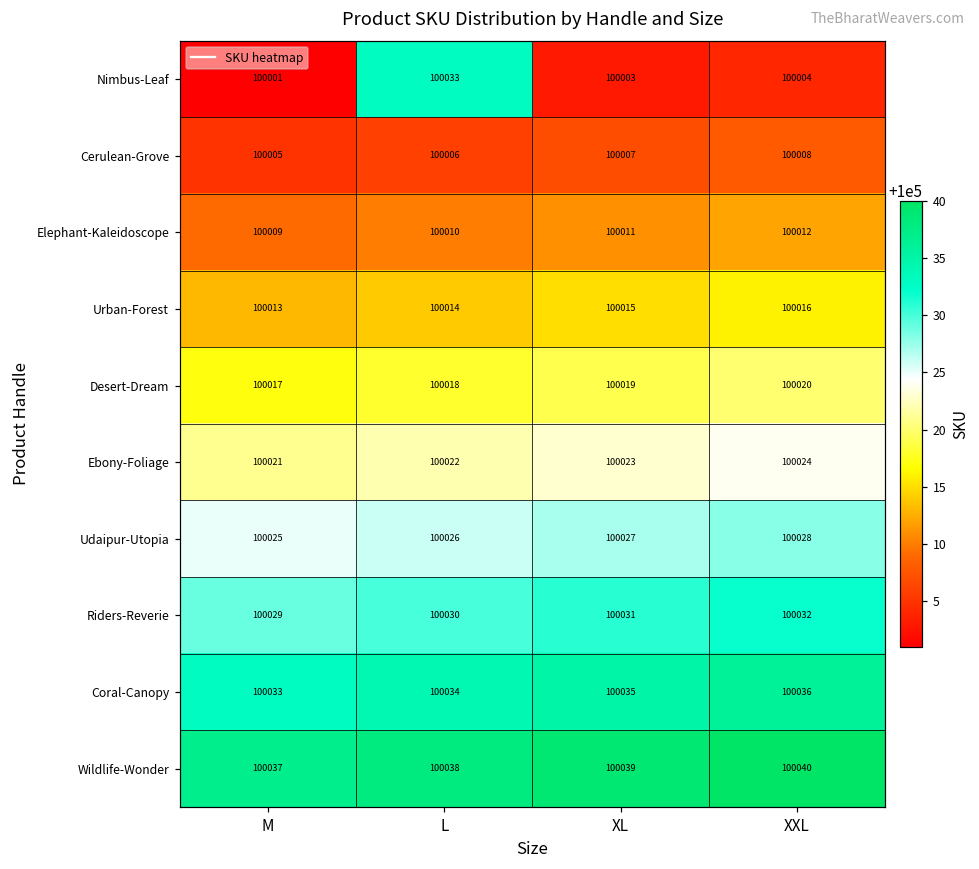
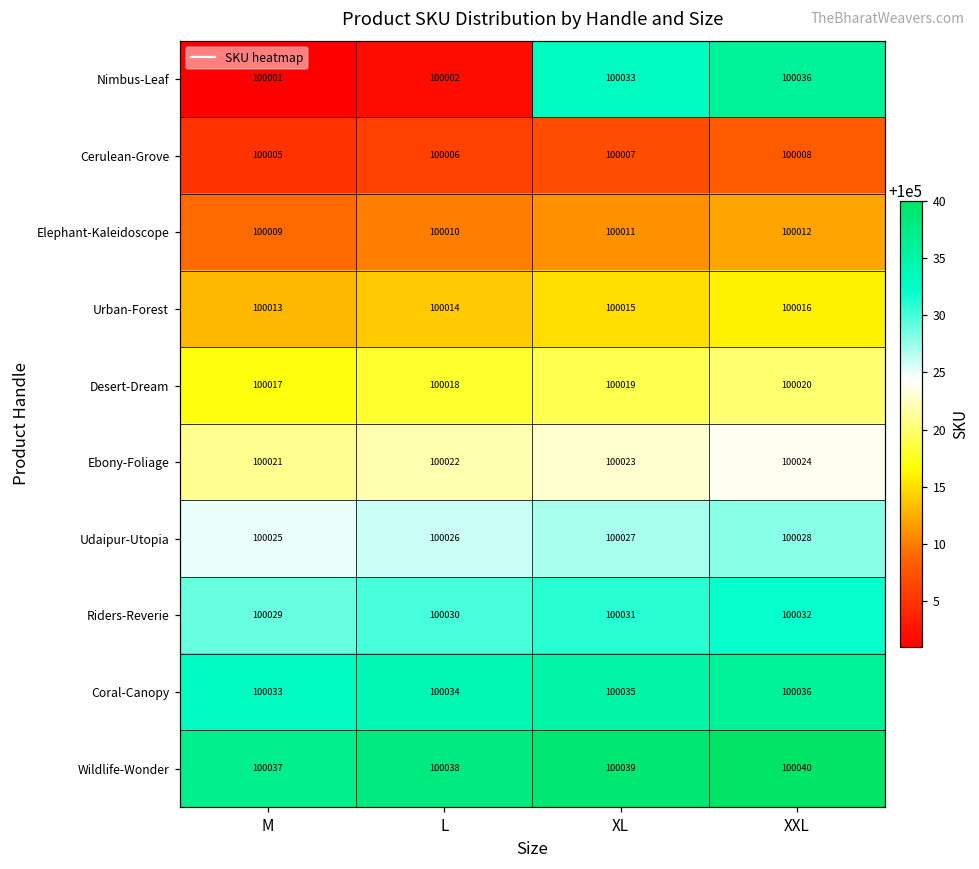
  {
    "Nimbus-Leaf": {
      "M": 100001,
-     "L": 100033,
-     "XL": 100003,
-     "XXL": 100004
+     "L": 100002,
+     "XL": 100033,
+     "XXL": 100036
    },
    "Cerulean-Grove": {
      "M": 100005,
      "L": 100006,
      "XL": 100007,
      "XXL": 100008
    },
    "Elephant-Kaleidoscope": {
      "M": 100009,
      "L": 100010,
      "XL": 100011,
      "XXL": 100012
    },
    "Urban-Forest": {
      "M": 100013,
      "L": 100014,
      "XL": 100015,
      "XXL": 100016
    },
    "Desert-Dream": {
      "M": 100017,
      "L": 100018,
      "XL": 100019,
      "XXL": 100020
    },
    "Ebony-Foliage": {
      "M": 100021,
      "L": 100022,
      "XL": 100023,
      "XXL": 100024
    },
    "Udaipur-Utopia": {
      "M": 100025,
      "L": 100026,
      "XL": 100027,
      "XXL": 100028
    },
    "Riders-Reverie": {
      "M": 100029,
      "L": 100030,
      "XL": 100031,
      "XXL": 100032
    },
    "Coral-Canopy": {
      "M": 100033,
      "L": 100034,
      "XL": 100035,
      "XXL": 100036
    },
    "Wildlife-Wonder": {
      "M": 100037,
      "L": 100038,
      "XL": 100039,
      "XXL": 100040
    }
  }
